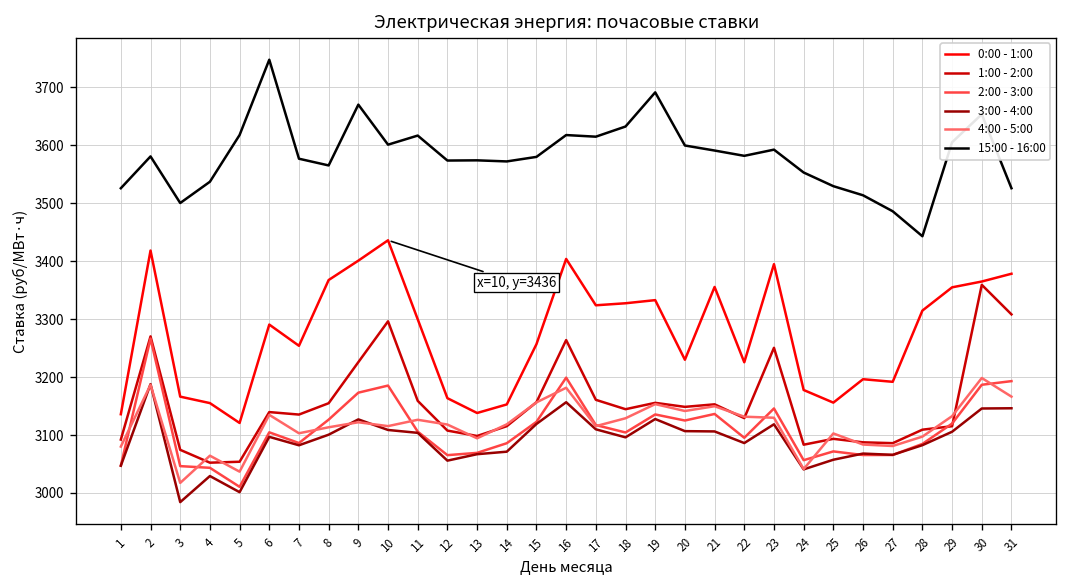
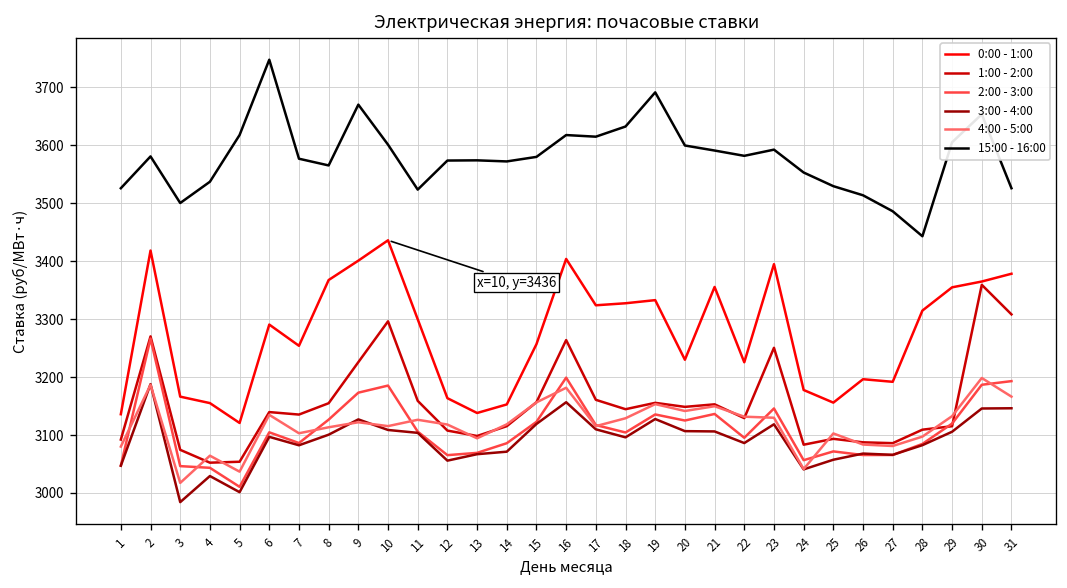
  {
    "15:00 - 16:00": {
      "1": 3530,
      "2": 3580,
      "3": 3500,
      "4": 3540,
      "5": 3620,
      "6": 3750,
      "7": 3580,
      "8": 3570,
      "9": 3670,
      "10": 3600,
-     "11": 3620,
+     "11": 3520,
      "12": 3570,
      "13": 3570,
      "14": 3570,
      "15": 3580,
      "16": 3620,
      "17": 3610,
      "18": 3630,
      "19": 3690,
      "20": 3600,
      "21": 3590,
      "22": 3580,
      "23": 3590,
      "24": 3550,
      "25": 3530,
      "26": 3510,
      "27": 3490,
      "28": 3440,
      "31": 3530
    }
  }
